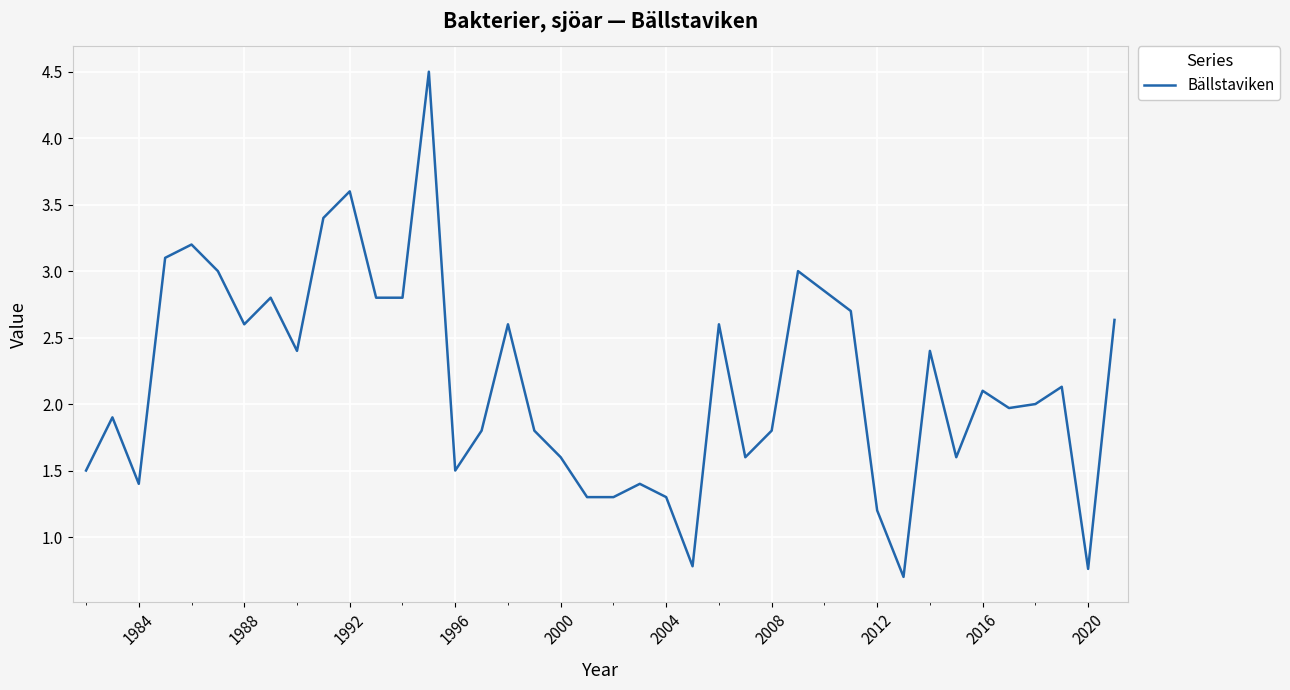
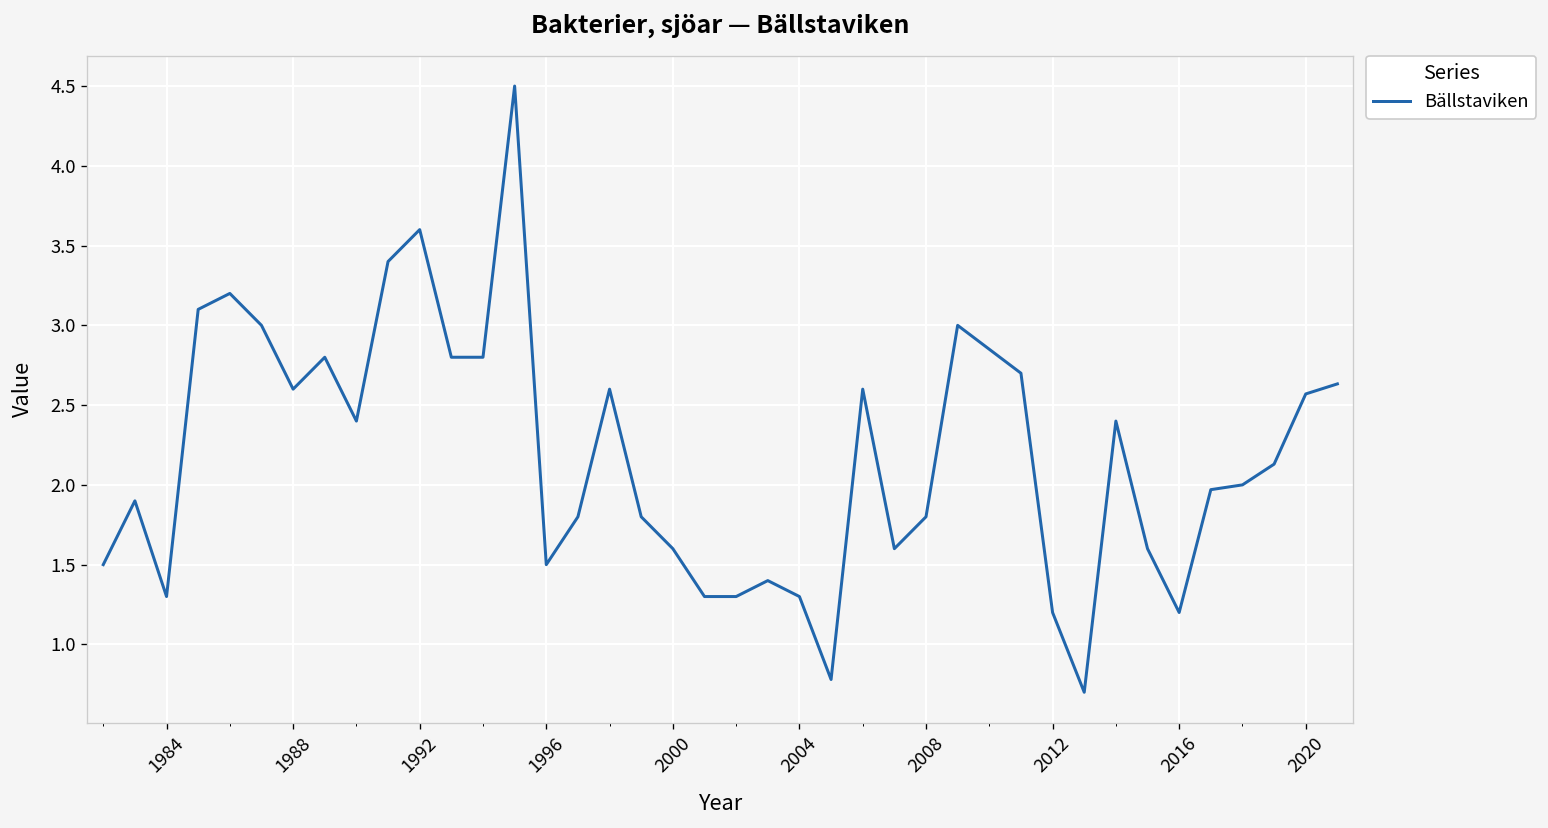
  {
-   "1984": 1.4,
+   "1984": 1.3,
    "1988": 2.60,
    "1992": 3.60,
    "1996": 1.50,
    "2000": 1.60,
    "2004": 1.30,
    "2008": 1.80,
    "2012": 1.20,
-   "2016": 2.1,
-   "2020": 0.76
+   "2016": 1.2,
+   "2020": 2.57
  }
